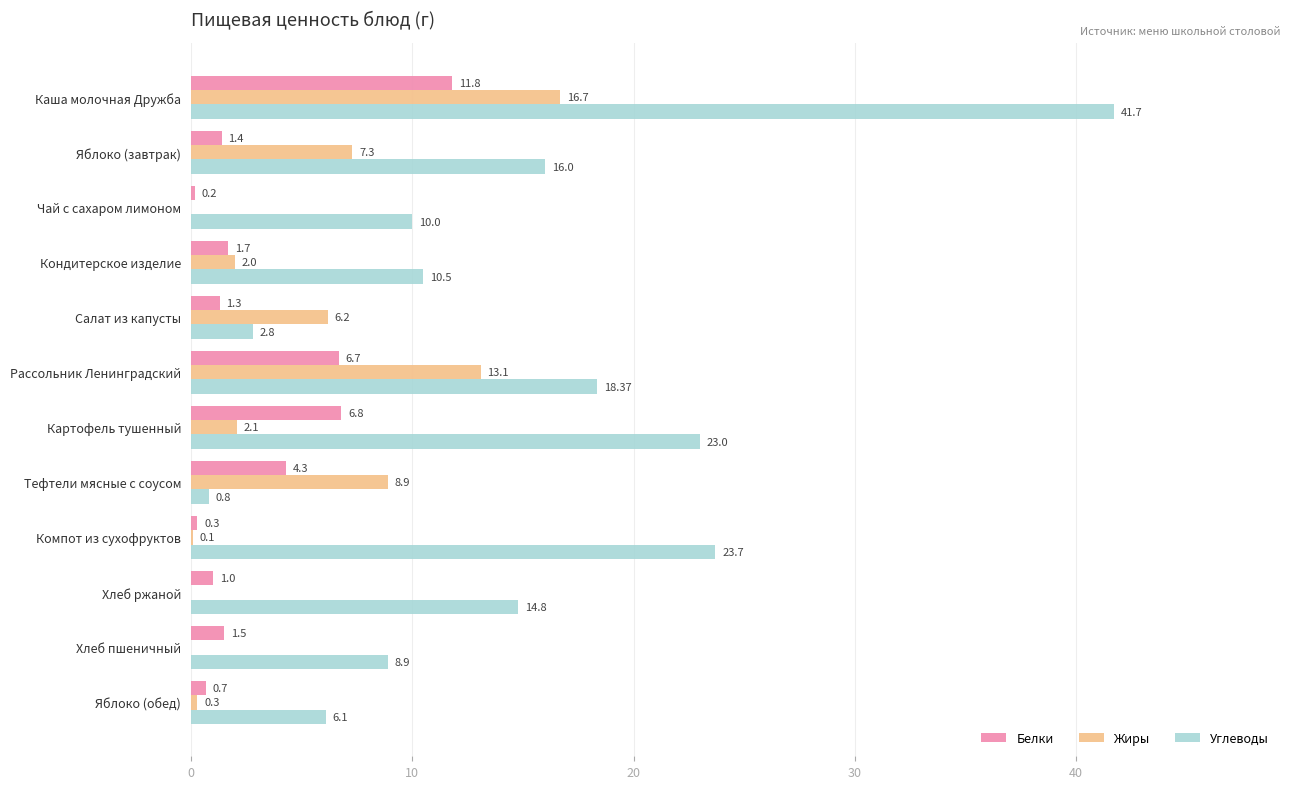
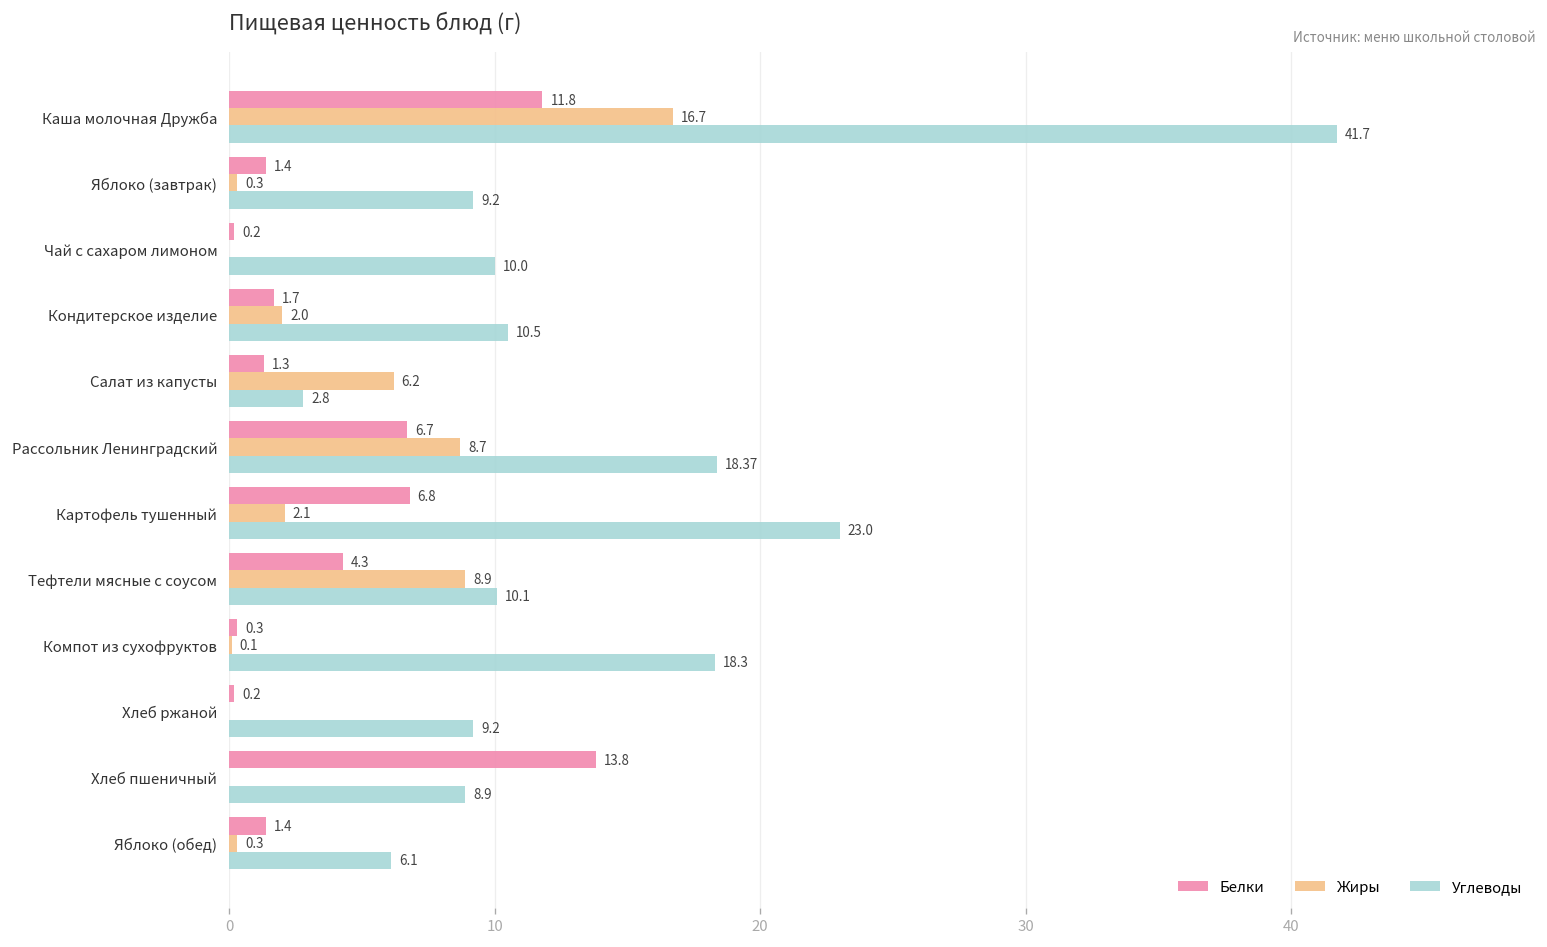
  {
    "Белки": {
      "Каша молочная Дружба": 11.8,
      "Яблоко (завтрак)": 1.4,
      "Чай с сахаром лимоном": 0.2,
      "Кондитерское изделие": 1.7,
      "Салат из капусты": 1.3,
      "Рассольник Ленинградский": 6.7,
      "Картофель тушенный": 6.8,
      "Тефтели мясные с соусом": 4.3,
      "Компот из сухофруктов": 0.3,
-     "Хлеб ржаной": 1.0,
-     "Хлеб пшеничный": 1.5,
-     "Яблоко (обед)": 0.7
+     "Хлеб ржаной": 0.2,
+     "Хлеб пшеничный": 13.8,
+     "Яблоко (обед)": 1.4
    },
    "Жиры": {
      "Каша молочная Дружба": 16.7,
-     "Яблоко (завтрак)": 7.3,
+     "Яблоко (завтрак)": 0.3,
      "Кондитерское изделие": 2.0,
      "Салат из капусты": 6.2,
-     "Рассольник Ленинградский": 13.1,
+     "Рассольник Ленинградский": 8.7,
      "Картофель тушенный": 2.1,
      "Тефтели мясные с соусом": 8.9,
      "Компот из сухофруктов": 0.1,
      "Яблоко (обед)": 0.3
    },
    "Углеводы": {
      "Каша молочная Дружба": 41.7,
-     "Яблоко (завтрак)": 16.0,
+     "Яблоко (завтрак)": 9.2,
      "Чай с сахаром лимоном": 10.0,
      "Кондитерское изделие": 10.5,
      "Салат из капусты": 2.8,
      "Рассольник Ленинградский": 18.37,
      "Картофель тушенный": 23.0,
-     "Тефтели мясные с соусом": 0.8,
-     "Компот из сухофруктов": 23.7,
-     "Хлеб ржаной": 14.8,
+     "Тефтели мясные с соусом": 10.1,
+     "Компот из сухофруктов": 18.3,
+     "Хлеб ржаной": 9.2,
      "Хлеб пшеничный": 8.9,
      "Яблоко (обед)": 6.1
    }
  }
